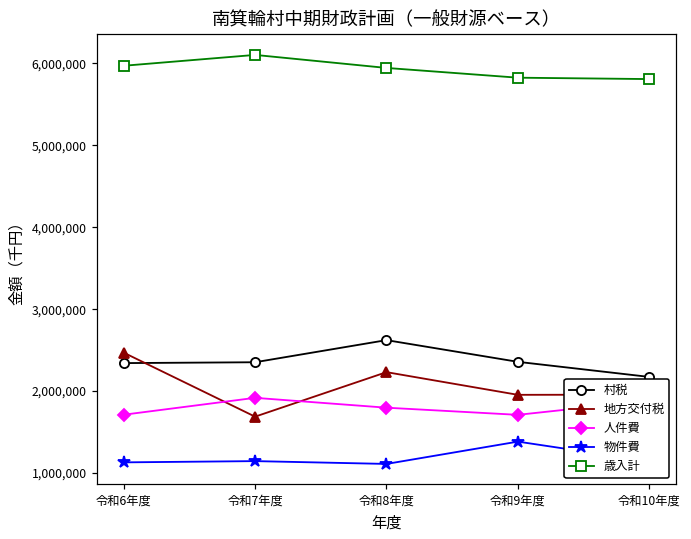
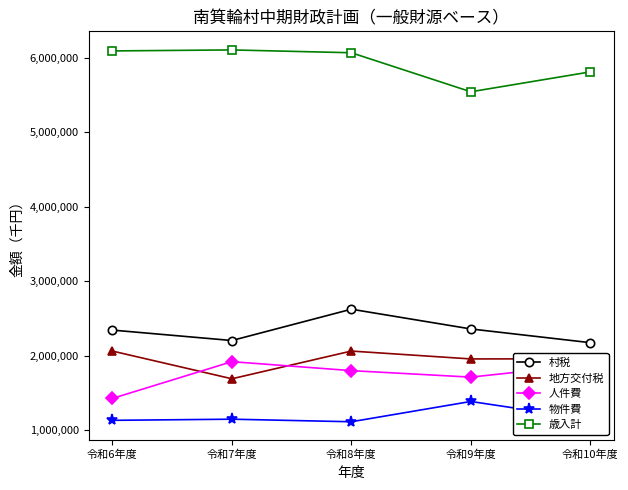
  {
    "村税": {
      "令和6年度": "2,300,000",
-     "令和7年度": "2,400,000",
+     "令和7年度": "2,200,000",
      "令和8年度": "2,600,000",
      "令和9年度": "2,400,000",
      "令和10年度": "2,200,000"
    },
    "地方交付税": {
-     "令和6年度": "2,500,000",
+     "令和6年度": "2,100,000",
      "令和7年度": "1,700,000",
-     "令和8年度": "2,200,000",
+     "令和8年度": "2,100,000",
      "令和9年度": "2,000,000"
    },
    "人件費": {
-     "令和6年度": "1,700,000",
+     "令和6年度": "1,400,000",
      "令和7年度": "1,900,000",
      "令和8年度": "1,800,000",
      "令和9年度": "1,700,000"
    },
    "物件費": {
      "令和6年度": "1,100,000",
      "令和7年度": "1,100,000",
      "令和8年度": "1,100,000",
      "令和9年度": "1,400,000"
    },
    "歳入計": {
-     "令和6年度": "6,000,000",
+     "令和6年度": "6,100,000",
      "令和7年度": "6,100,000",
-     "令和8年度": "5,900,000",
-     "令和9年度": "5,800,000",
+     "令和8年度": "6,100,000",
+     "令和9年度": "5,500,000",
      "令和10年度": "5,800,000"
    }
  }
